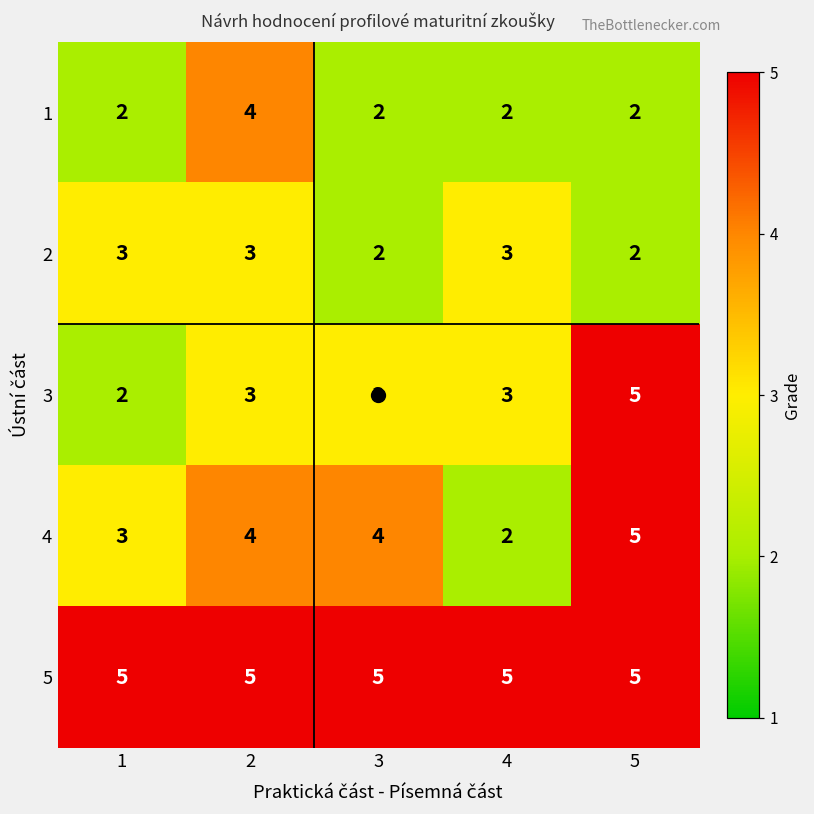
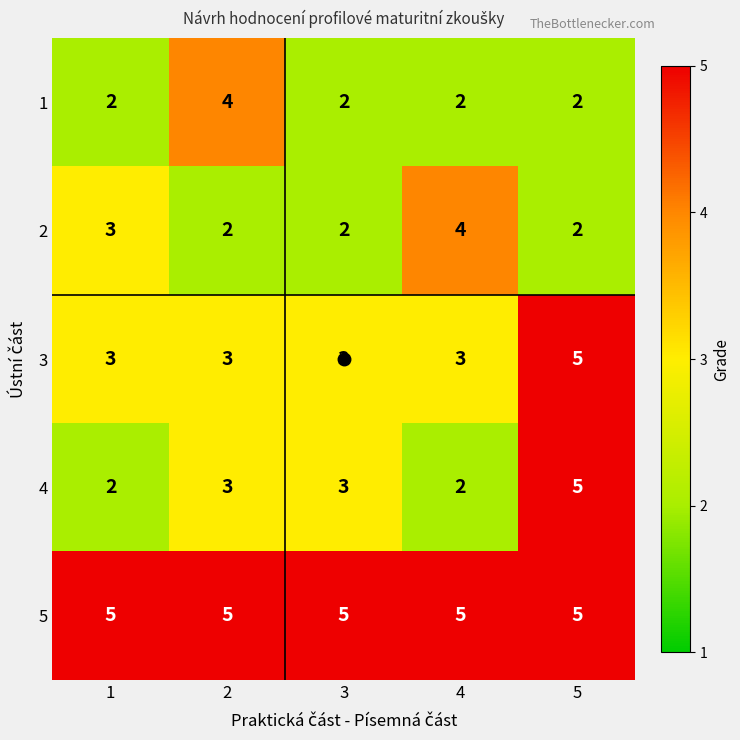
  {
    "1": {
      "1": 2,
      "2": 4,
      "3": 2,
      "4": 2,
      "5": 2
    },
    "2": {
      "1": 3,
-     "2": 3,
+     "2": 2,
      "3": 2,
-     "4": 3,
+     "4": 4,
      "5": 2
    },
    "3": {
-     "1": 2,
+     "1": 3,
      "2": 3,
      "4": 3,
      "5": 5
    },
    "4": {
-     "1": 3,
-     "2": 4,
-     "3": 4,
+     "1": 2,
+     "2": 3,
+     "3": 3,
      "4": 2,
      "5": 5
    },
    "5": {
      "1": 5,
      "2": 5,
      "3": 5,
      "4": 5,
      "5": 5
    }
  }
